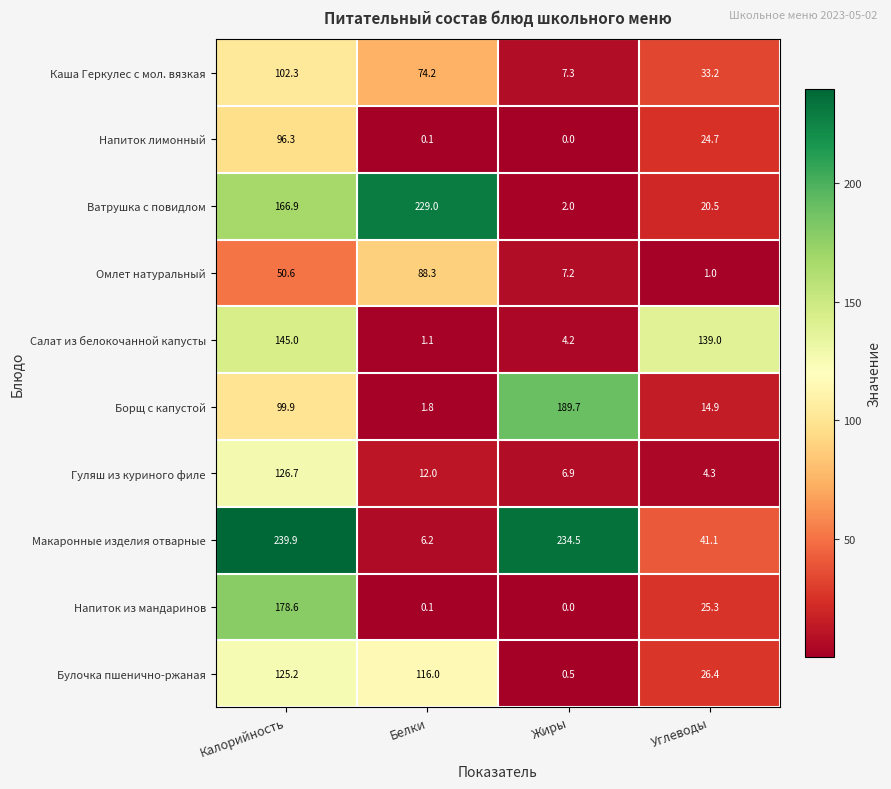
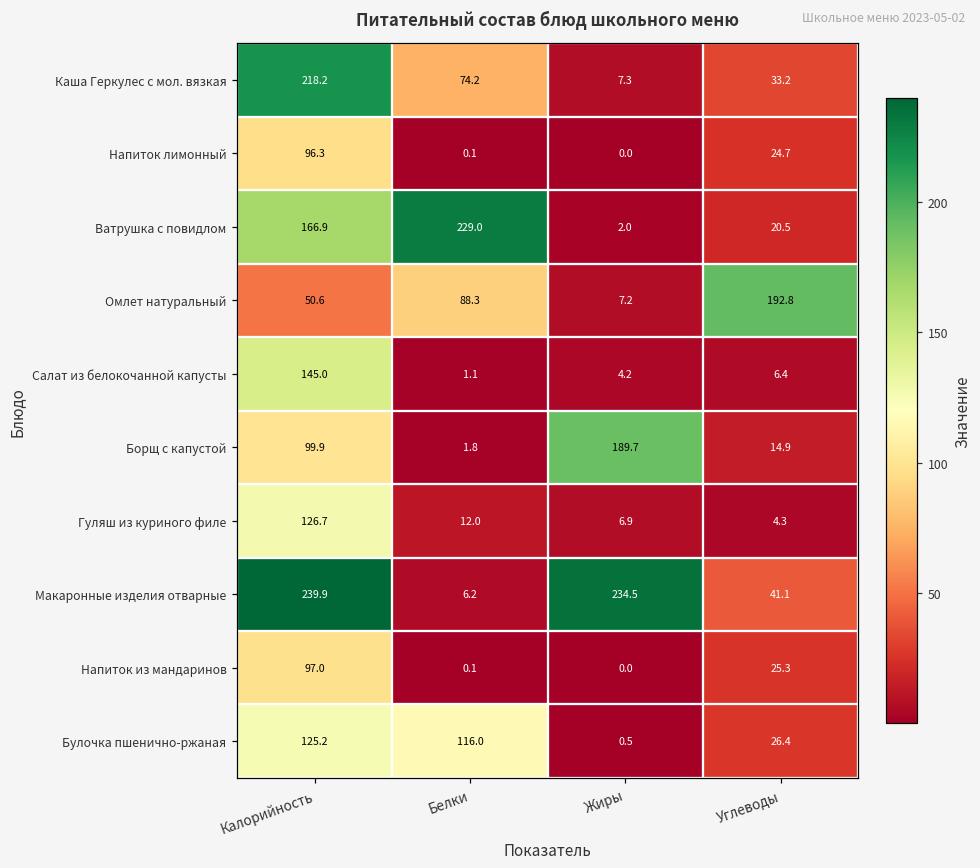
  {
    "Каша Геркулес с мол. вязкая": {
-     "Калорийность": 102.3,
+     "Калорийность": 218.2,
      "Белки": 74.2,
      "Жиры": 7.3,
      "Углеводы": 33.2
    },
    "Напиток лимонный": {
      "Калорийность": 96.3,
      "Белки": 0.1,
      "Жиры": 0.0,
      "Углеводы": 24.7
    },
    "Ватрушка с повидлом": {
      "Калорийность": 166.9,
      "Белки": 229.0,
      "Жиры": 2.0,
      "Углеводы": 20.5
    },
    "Омлет натуральный": {
      "Калорийность": 50.6,
      "Белки": 88.3,
      "Жиры": 7.2,
-     "Углеводы": 1.0
+     "Углеводы": 192.8
    },
    "Салат из белокочанной капусты": {
      "Калорийность": 145.0,
      "Белки": 1.1,
      "Жиры": 4.2,
-     "Углеводы": 139.0
+     "Углеводы": 6.4
    },
    "Борщ с капустой": {
      "Калорийность": 99.9,
      "Белки": 1.8,
      "Жиры": 189.7,
      "Углеводы": 14.9
    },
    "Гуляш из куриного филе": {
      "Калорийность": 126.7,
      "Белки": 12.0,
      "Жиры": 6.9,
      "Углеводы": 4.3
    },
    "Макаронные изделия отварные": {
      "Калорийность": 239.9,
      "Белки": 6.2,
      "Жиры": 234.5,
      "Углеводы": 41.1
    },
    "Напиток из мандаринов": {
-     "Калорийность": 178.6,
+     "Калорийность": 97.0,
      "Белки": 0.1,
      "Жиры": 0.0,
      "Углеводы": 25.3
    },
    "Булочка пшенично-ржаная": {
      "Калорийность": 125.2,
      "Белки": 116.0,
      "Жиры": 0.5,
      "Углеводы": 26.4
    }
  }
